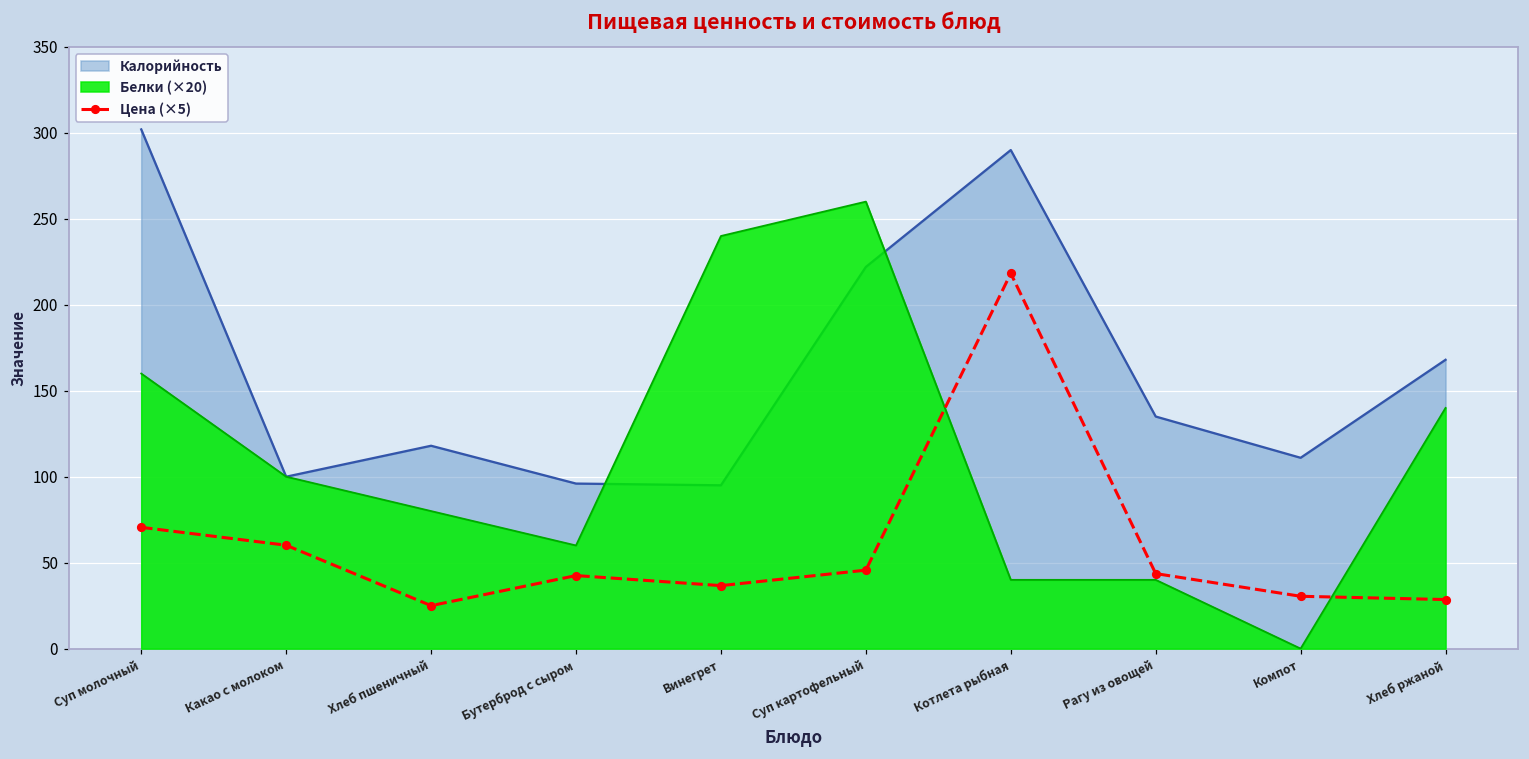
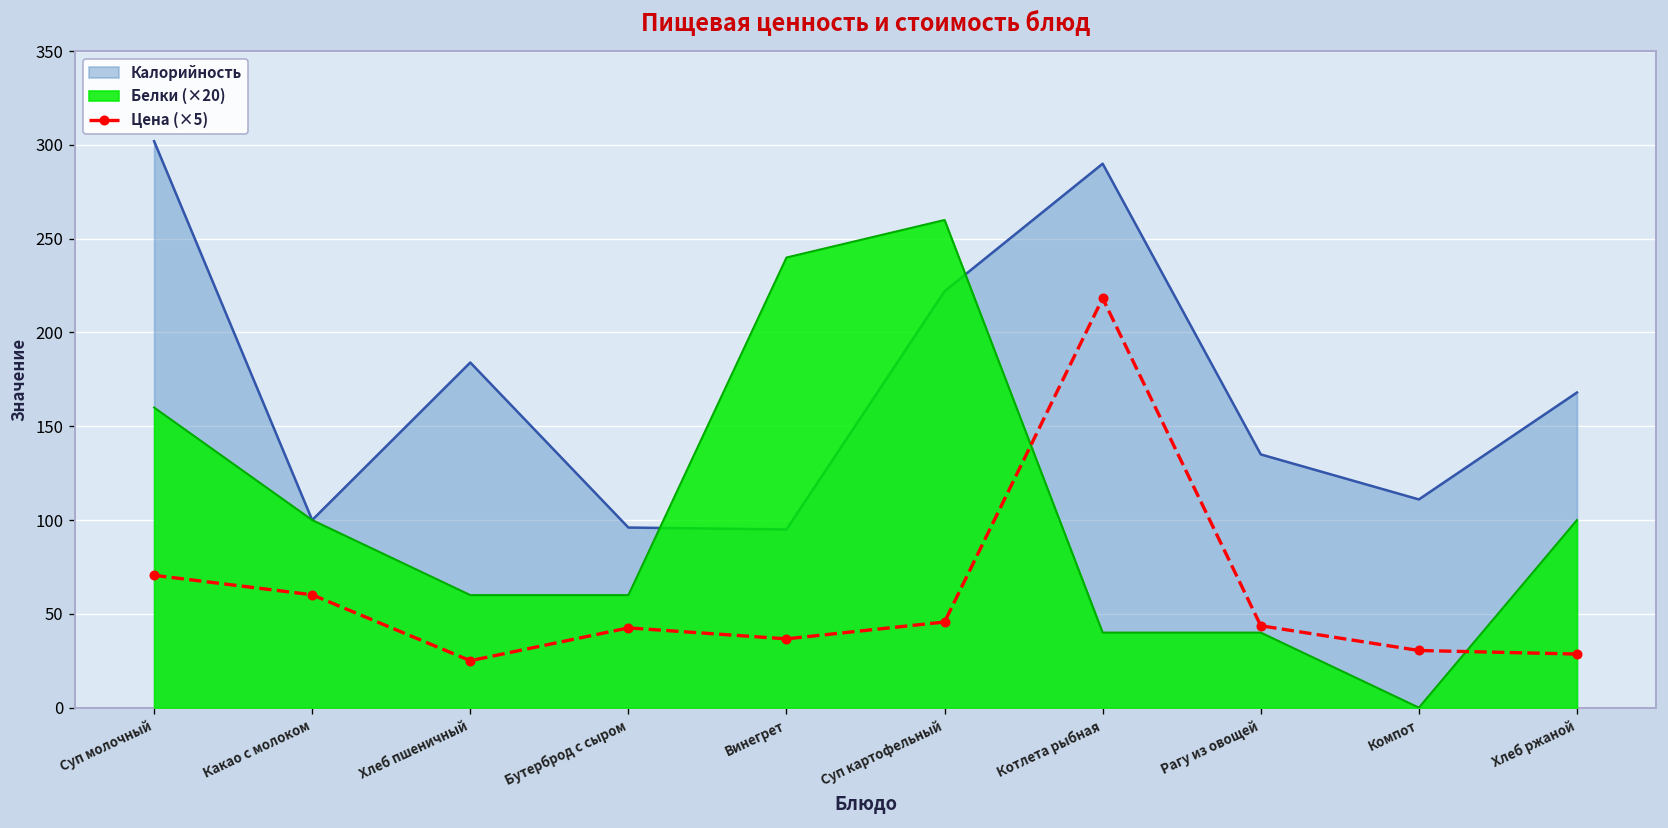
  {
    "Калорийность": {
      "Суп молочный": 302,
-     "Хлеб пшеничный": 118,
+     "Хлеб пшеничный": 184,
      "Бутерброд с сыром": 96,
      "Винегрет": 95,
      "Суп картофельный": 222,
      "Котлета рыбная": 290,
      "Рагу из овощей": 135,
      "Компот": 111,
      "Хлеб ржаной": 168
    },
    "Белки (×20)": {
      "Суп молочный": 160,
-     "Хлеб пшеничный": 80,
+     "Хлеб пшеничный": 60,
      "Бутерброд с сыром": 60,
      "Винегрет": 240,
      "Суп картофельный": 260,
      "Котлета рыбная": 40,
      "Рагу из овощей": 40,
      "Компот": 0,
-     "Хлеб ржаной": 140
+     "Хлеб ржаной": 100
    },
    "Цена (×5)": {
      "Суп молочный": 71,
      "Какао с молоком": 60,
      "Хлеб пшеничный": 25,
      "Бутерброд с сыром": 43,
      "Винегрет": 37,
      "Суп картофельный": 46,
      "Котлета рыбная": 218,
      "Рагу из овощей": 44,
      "Компот": 30,
      "Хлеб ржаной": 29
    }
  }
